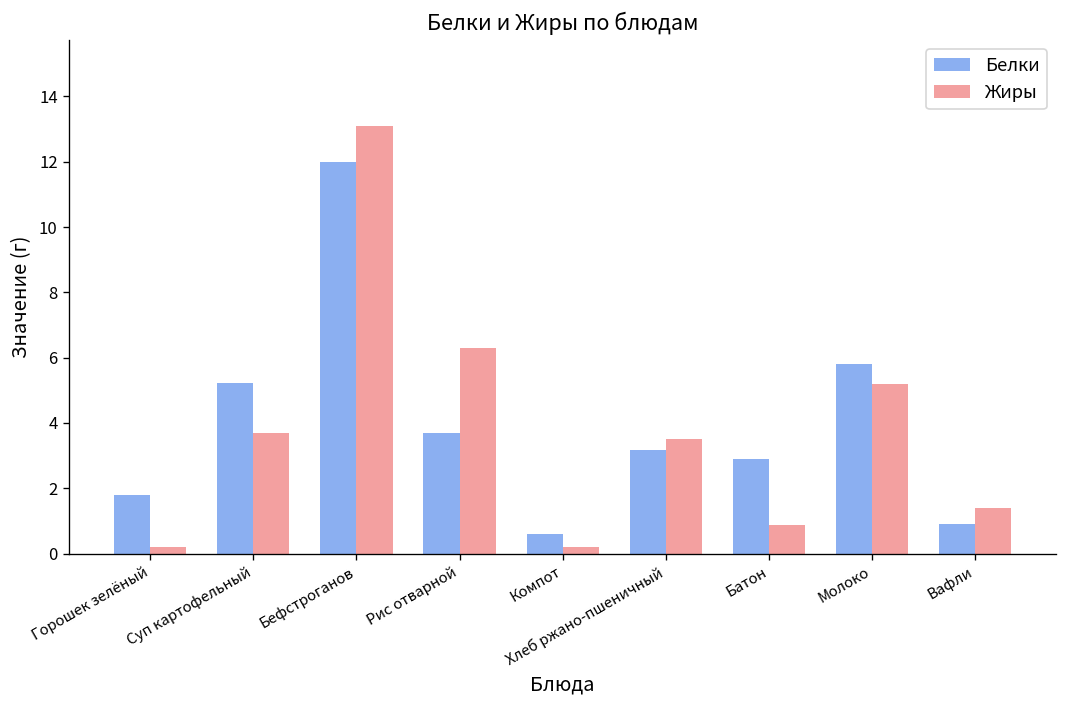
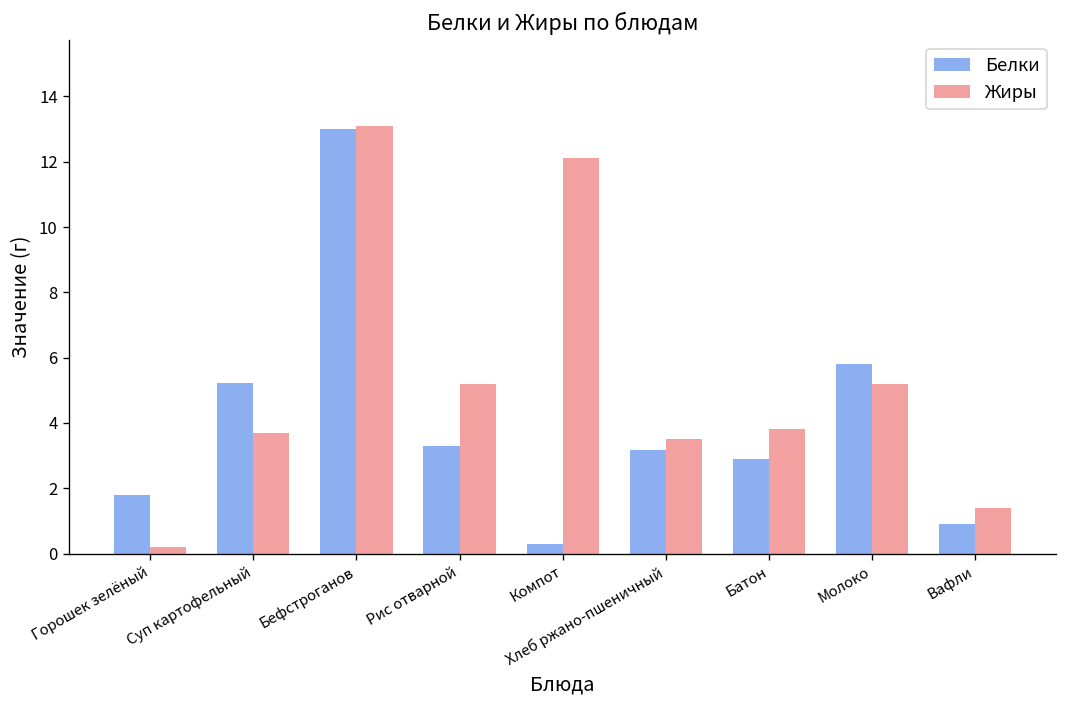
  {
    "Белки": {
      "Горошек зелёный": 1.8,
      "Суп картофельный": 5.2,
-     "Бефстроганов": 12,
-     "Рис отварной": 3.7,
-     "Компот": 0.6,
+     "Бефстроганов": 13,
+     "Рис отварной": 3.3,
+     "Компот": 0.3,
      "Хлеб ржано-пшеничный": 3.2,
      "Батон": 2.9,
      "Молоко": 5.8,
      "Вафли": 0.9
    },
    "Жиры": {
      "Горошек зелёный": 0.2,
      "Суп картофельный": 3.7,
      "Бефстроганов": 13.1,
-     "Рис отварной": 6.3,
-     "Компот": 0.2,
+     "Рис отварной": 5.2,
+     "Компот": 12.1,
      "Хлеб ржано-пшеничный": 3.5,
-     "Батон": 0.9,
+     "Батон": 3.8,
      "Молоко": 5.2,
      "Вафли": 1.4
    }
  }
